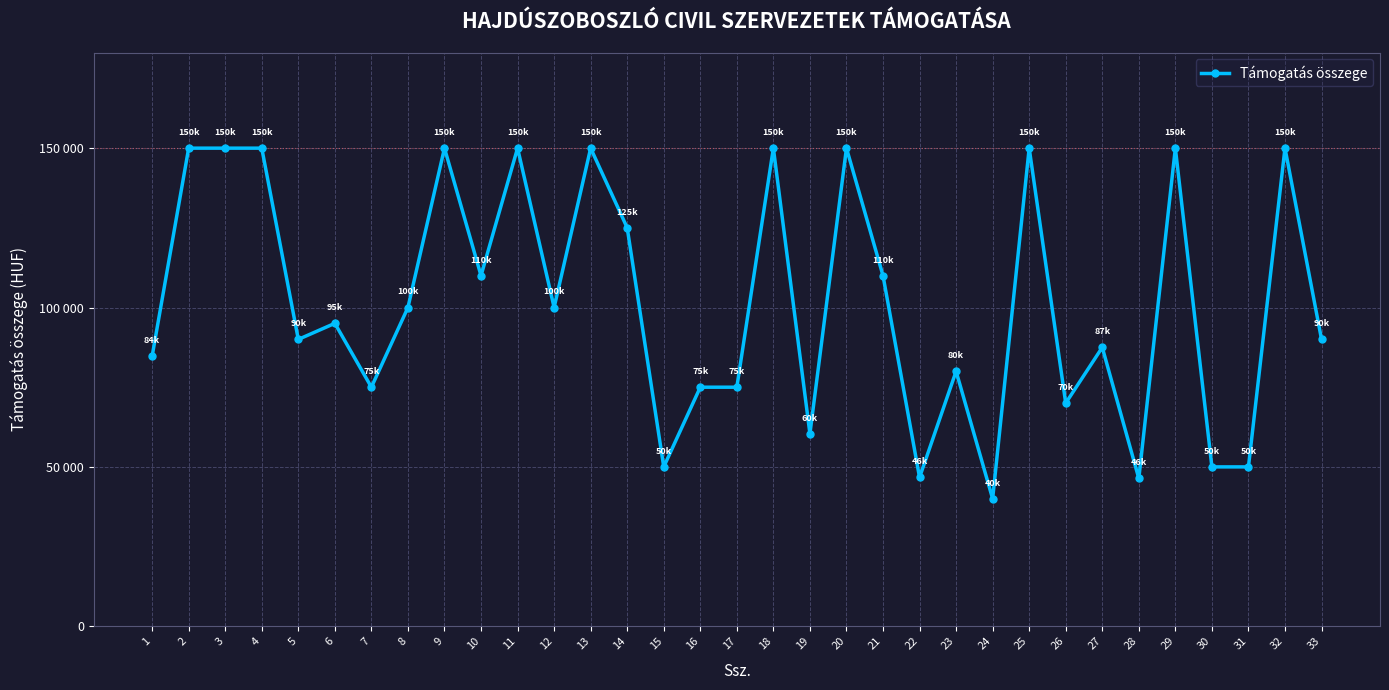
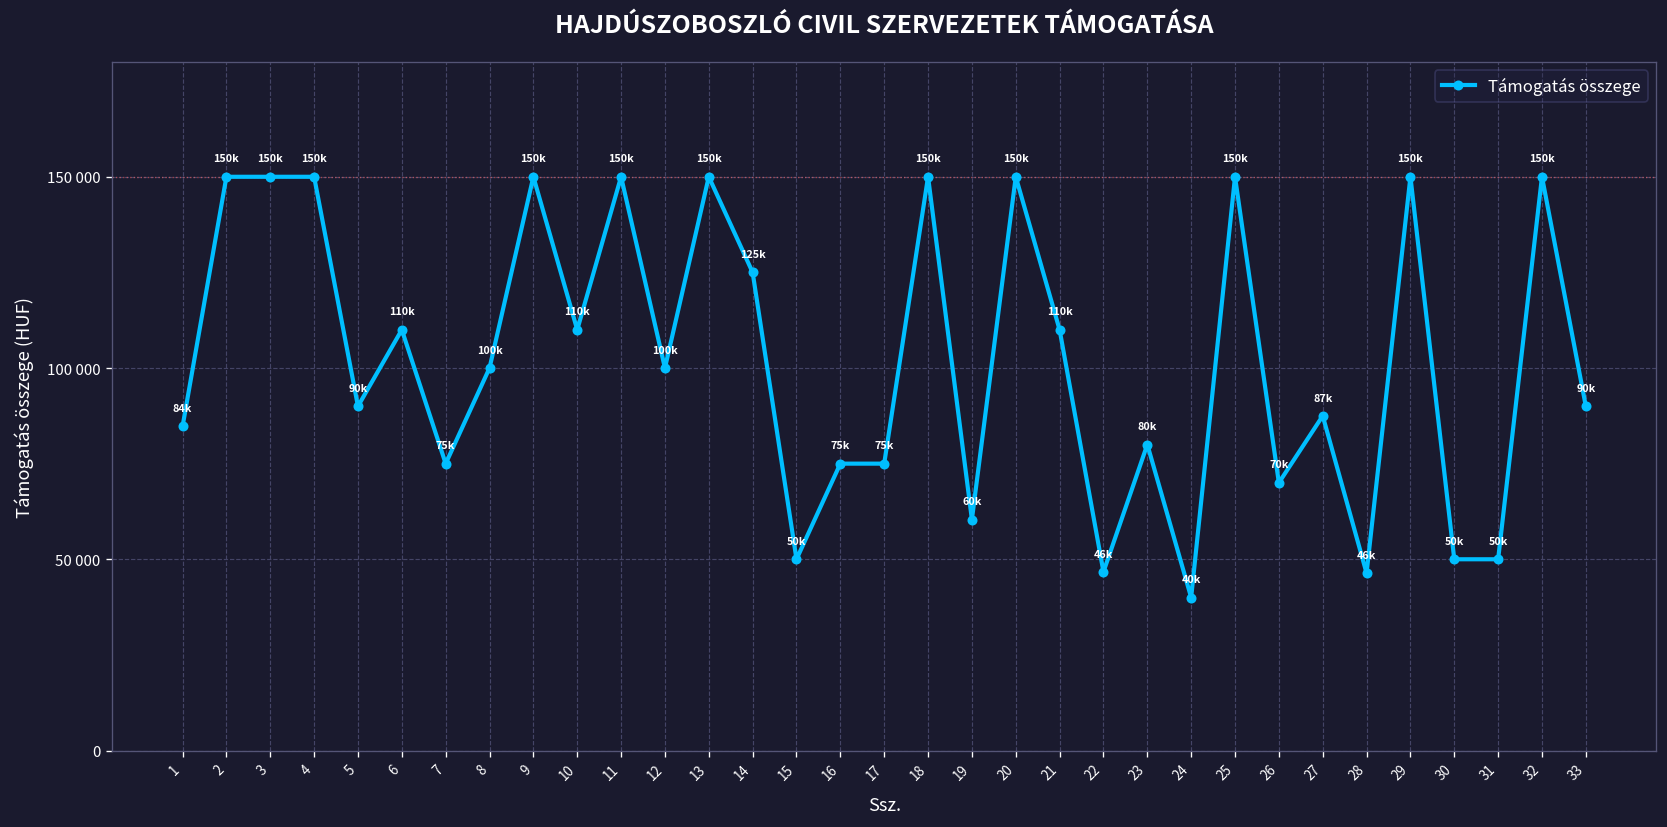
  {
    "2": "150k",
    "3": "150k",
    "4": "150k",
    "5": "90k",
-   "6": "95k",
+   "6": "110k",
    "7": "75k",
    "8": "100k",
    "9": "150k",
    "10": "110k",
    "11": "150k",
    "12": "100k",
    "13": "150k",
    "14": "125k",
    "15": "50k",
    "16": "75k",
    "17": "75k",
    "18": "150k",
    "19": "60k",
    "20": "150k",
    "21": "110k",
    "23": "80k",
    "24": "40k",
    "25": "150k",
    "26": "70k",
    "27": "87k",
    "28": "46k",
    "29": "150k",
    "30": "50k",
    "31": "50k",
    "32": "150k",
    "33": "90k"
  }
